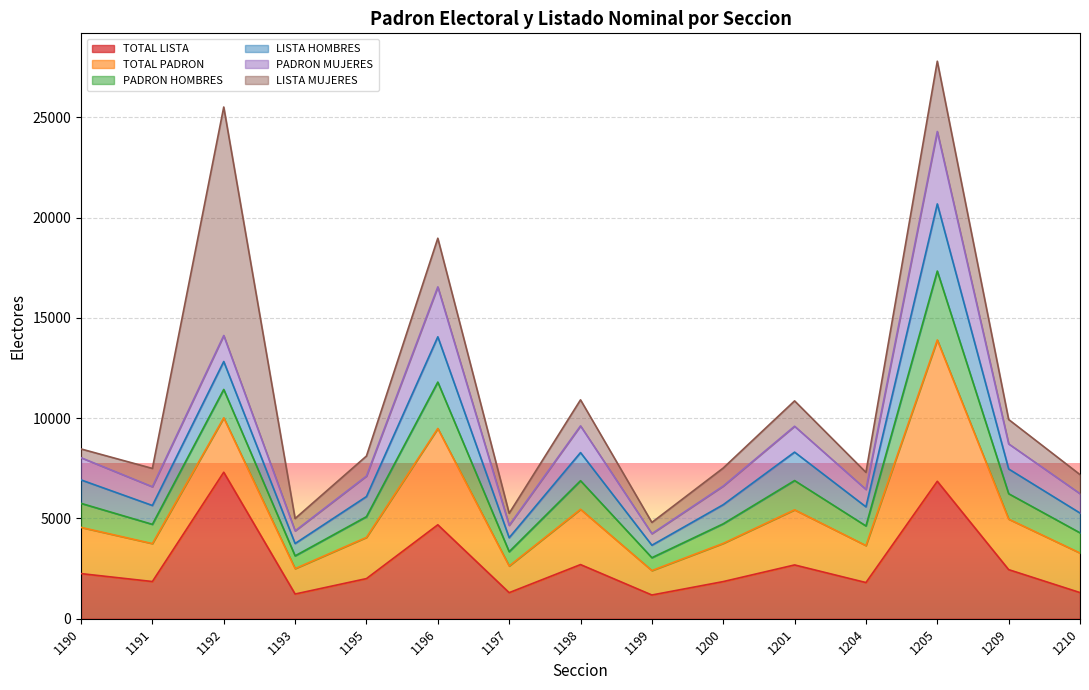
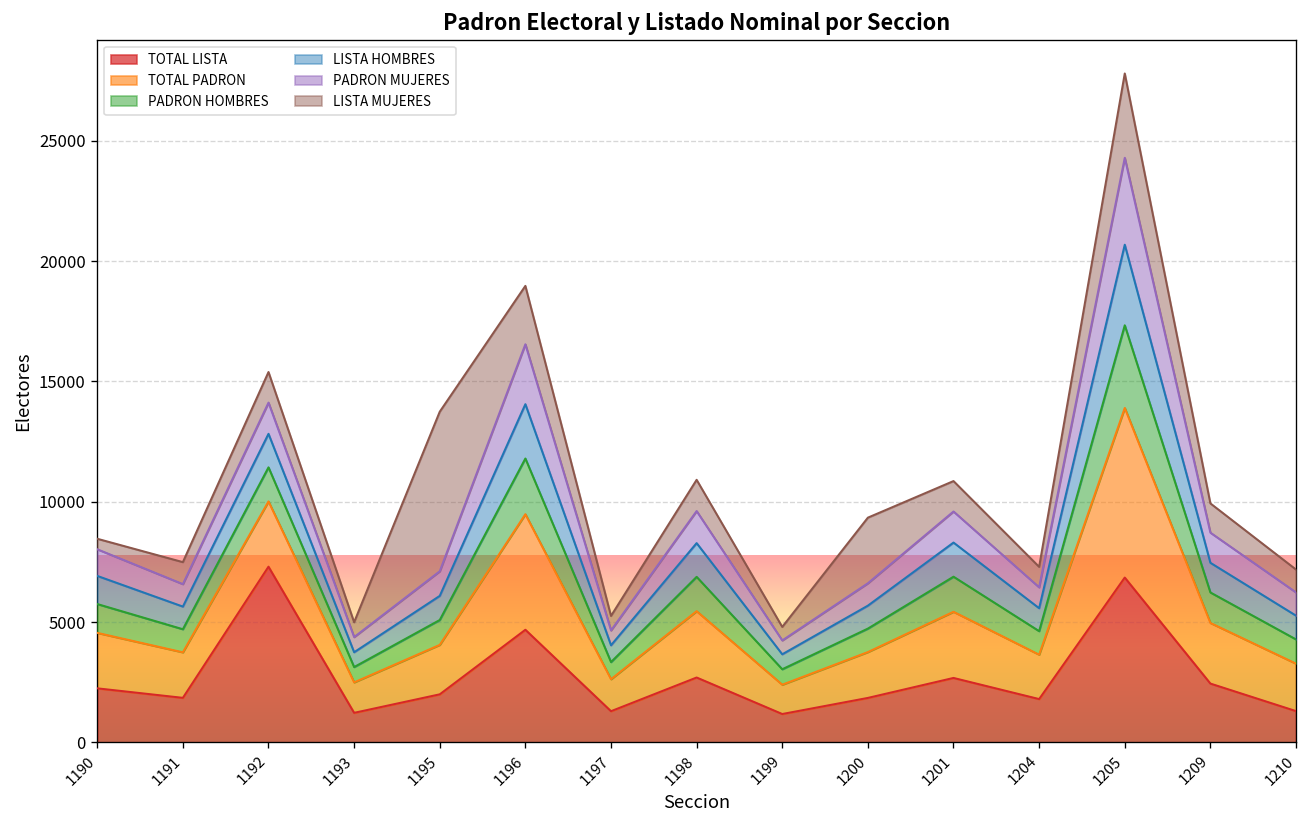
  {
    "TOTAL LISTA": {
      "1190": 2300,
      "1191": 1900,
      "1192": 7300,
      "1193": 1200,
      "1195": 2000,
      "1196": 4700,
      "1197": 1300,
      "1198": 2700,
      "1199": 1200,
      "1200": 1900,
      "1201": 2700,
      "1204": 1800,
      "1205": 6900,
      "1209": 2400,
      "1210": 1300
    },
    "TOTAL PADRON": {
      "1190": 2300,
      "1191": 1900,
      "1192": 2700,
      "1193": 1300,
      "1195": 2100,
      "1196": 4800,
      "1197": 1300,
      "1198": 2800,
      "1199": 1200,
      "1200": 1900,
      "1201": 2700,
      "1204": 1800,
      "1205": 7000,
      "1209": 2500,
      "1210": 2000
    },
    "PADRON HOMBRES": {
      "1190": 1200,
      "1191": 1000,
      "1192": 1400,
      "1193": 600,
      "1195": 1000,
      "1196": 2300,
      "1197": 700,
      "1198": 1400,
      "1199": 600,
      "1200": 1000,
      "1201": 1500,
      "1204": 1000,
      "1205": 3400,
      "1209": 1300,
      "1210": 1000
    },
    "LISTA HOMBRES": {
      "1190": 1200,
      "1191": 900,
      "1192": 1400,
      "1193": 600,
      "1195": 1000,
      "1196": 2300,
      "1197": 700,
      "1198": 1400,
      "1199": 600,
      "1200": 1000,
      "1201": 1400,
      "1204": 1000,
      "1205": 3300,
      "1209": 1200,
      "1210": 1000
    },
    "PADRON MUJERES": {
      "1190": 1100,
      "1191": 900,
      "1192": 1300,
      "1193": 600,
      "1195": 1000,
      "1196": 2500,
      "1197": 600,
      "1198": 1300,
      "1199": 600,
      "1200": 900,
      "1201": 1300,
      "1204": 900,
      "1205": 3600,
      "1209": 1300,
      "1210": 1000
    },
    "LISTA MUJERES": {
      "1190": 400,
      "1191": 900,
-     "1192": 11400,
+     "1192": 1300,
      "1193": 600,
-     "1195": 1000,
+     "1195": 6600,
      "1196": 2400,
      "1197": 600,
      "1198": 1300,
      "1199": 600,
-     "1200": 900,
+     "1200": 2700,
      "1201": 1300,
      "1204": 900,
      "1205": 3500,
      "1209": 1200,
      "1210": 1000
    }
  }
